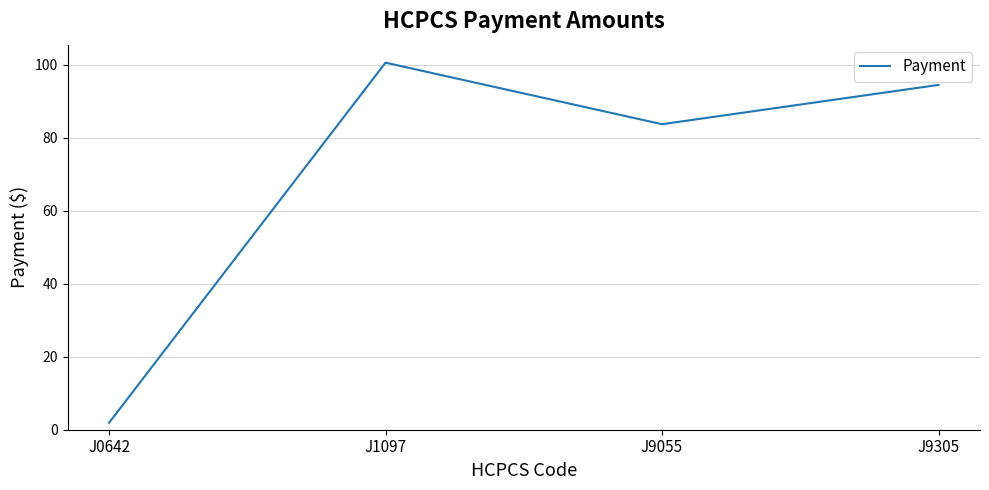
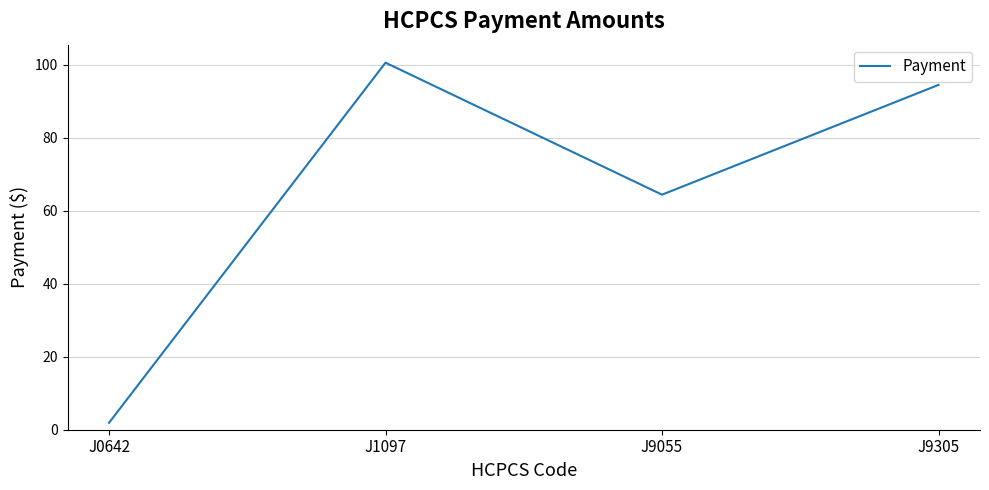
  {
    "J0642": 2,
    "J1097": 101,
-   "J9055": 84,
+   "J9055": 64,
    "J9305": 94
  }
